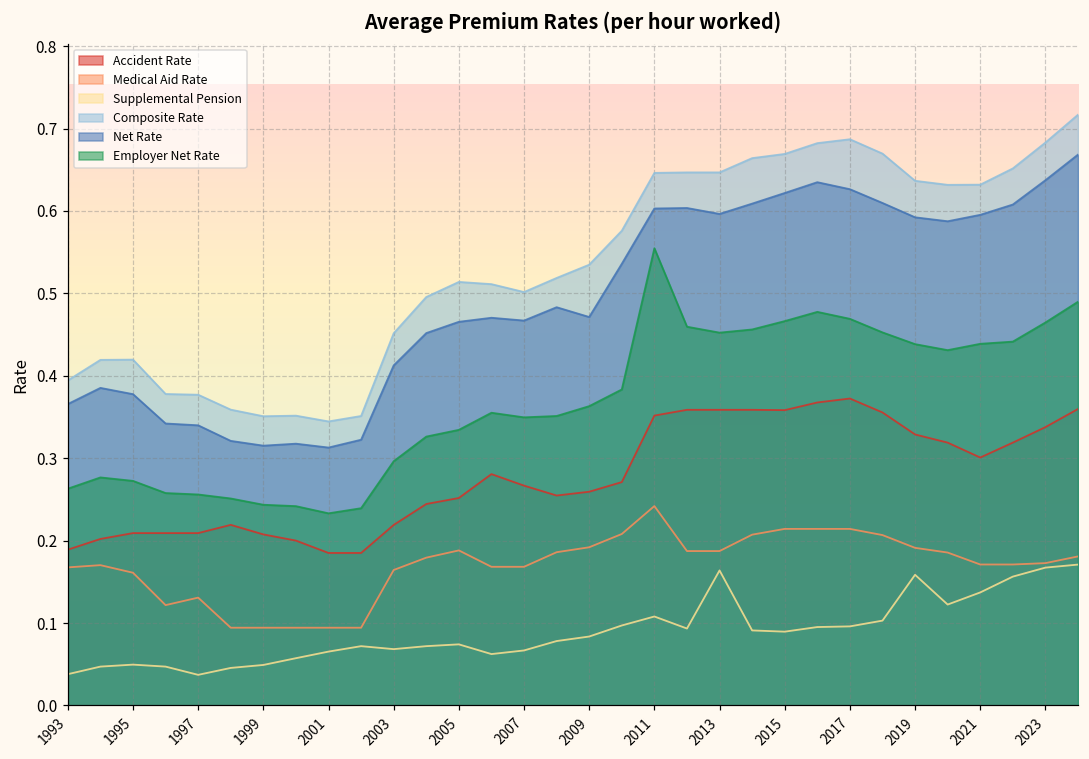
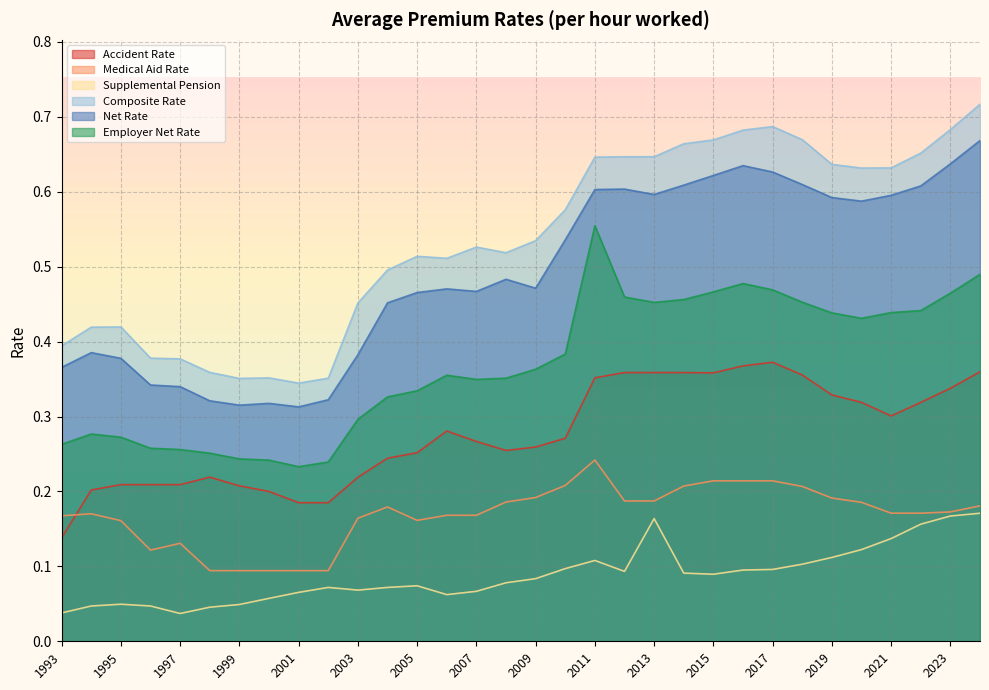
  {
    "Accident Rate": {
-     "1993": 0.19,
+     "1993": 0.14,
      "1995": 0.21,
      "1997": 0.21,
      "1999": 0.21,
      "2001": 0.19,
      "2003": 0.22,
      "2005": 0.25,
      "2007": 0.27,
      "2009": 0.26,
      "2011": 0.35,
      "2013": 0.36,
      "2015": 0.36,
      "2017": 0.37,
      "2019": 0.33,
      "2021": 0.30,
      "2023": 0.34
    },
    "Medical Aid Rate": {
      "1993": 0.17,
      "1995": 0.16,
      "1997": 0.13,
      "1999": 0.09,
      "2001": 0.09,
      "2003": 0.16,
-     "2005": 0.19,
+     "2005": 0.16,
      "2007": 0.17,
      "2009": 0.19,
      "2011": 0.24,
      "2013": 0.19,
      "2015": 0.21,
      "2017": 0.21,
      "2019": 0.19,
      "2021": 0.17,
      "2023": 0.17
    },
    "Supplemental Pension": {
      "1993": 0.04,
      "1995": 0.05,
      "1997": 0.04,
      "1999": 0.05,
      "2001": 0.07,
      "2003": 0.07,
      "2005": 0.07,
      "2007": 0.07,
      "2009": 0.08,
      "2011": 0.11,
      "2013": 0.16,
      "2015": 0.09,
      "2017": 0.10,
-     "2019": 0.16,
+     "2019": 0.11,
      "2021": 0.14,
      "2023": 0.17
    },
    "Composite Rate": {
      "1993": 0.39,
      "1995": 0.42,
      "1997": 0.38,
      "1999": 0.35,
      "2001": 0.34,
      "2003": 0.45,
      "2005": 0.51,
-     "2007": 0.50,
+     "2007": 0.53,
      "2009": 0.53,
      "2011": 0.65,
      "2013": 0.65,
      "2015": 0.67,
      "2017": 0.69,
      "2019": 0.64,
      "2021": 0.63,
      "2023": 0.68
    },
    "Net Rate": {
      "1993": 0.37,
      "1995": 0.38,
      "1997": 0.34,
      "1999": 0.32,
      "2001": 0.31,
-     "2003": 0.41,
+     "2003": 0.38,
      "2005": 0.47,
      "2007": 0.47,
      "2009": 0.47,
      "2011": 0.60,
      "2013": 0.60,
      "2015": 0.62,
      "2017": 0.63,
      "2019": 0.59,
      "2021": 0.60,
      "2023": 0.64
    },
    "Employer Net Rate": {
      "1993": 0.26,
      "1995": 0.27,
      "1997": 0.26,
      "1999": 0.24,
      "2001": 0.23,
      "2003": 0.30,
      "2005": 0.33,
      "2007": 0.35,
      "2009": 0.36,
      "2011": 0.55,
      "2013": 0.45,
      "2015": 0.47,
      "2017": 0.47,
      "2019": 0.44,
      "2021": 0.44,
      "2023": 0.46
    }
  }
